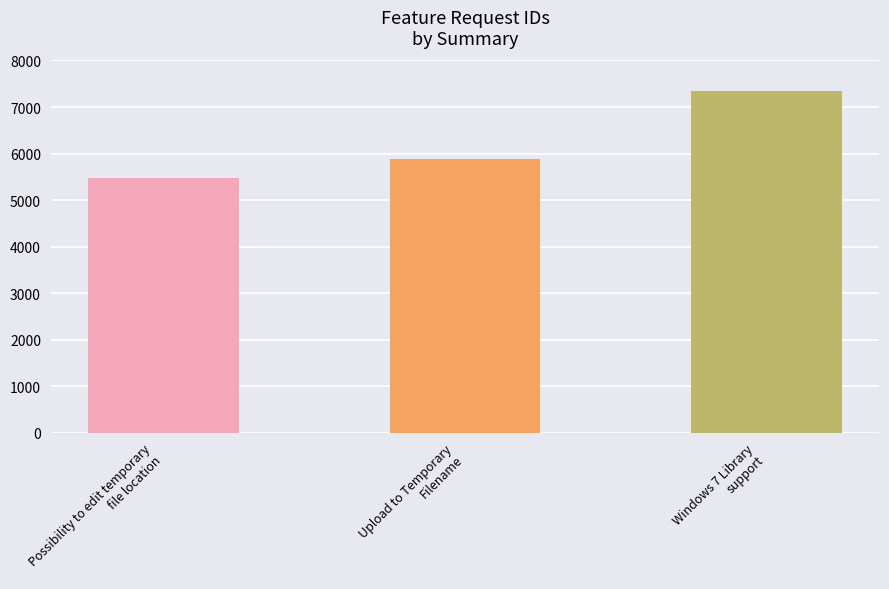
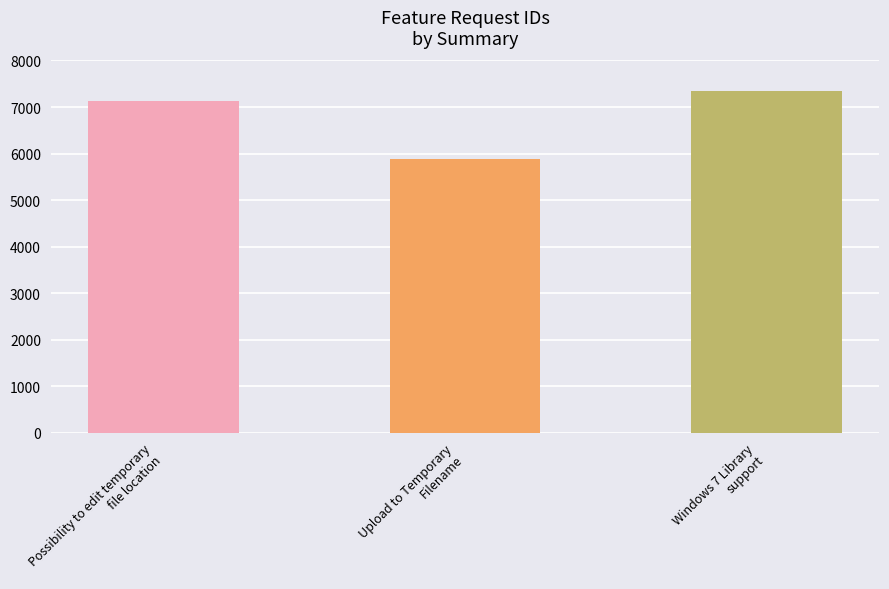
  {
-   "Possibility to edit temporary file location": 5500,
+   "Possibility to edit temporary file location": 7100,
    "Upload to Temporary Filename": 5900,
    "Windows 7 Library support": 7300
  }
